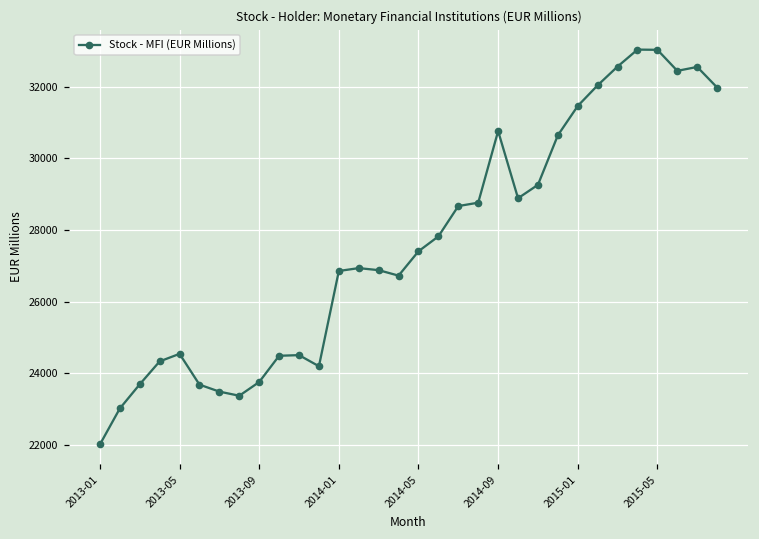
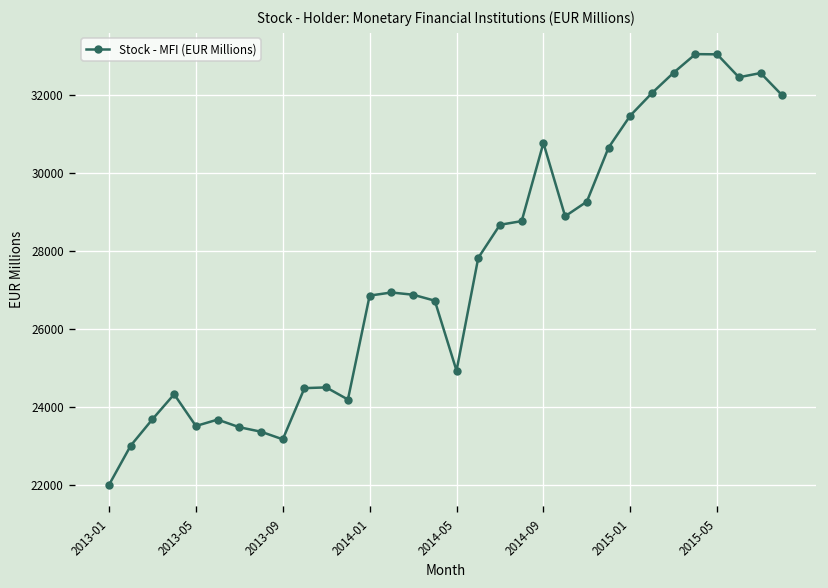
  {
    "2013-01": 22000,
-   "2013-05": 24500,
-   "2013-09": 23800,
+   "2013-05": 23500,
+   "2013-09": 23200,
    "2014-01": 26900,
-   "2014-05": 27400,
+   "2014-05": 24900,
    "2014-09": 30800,
    "2015-01": 31500,
    "2015-05": 33000
  }
